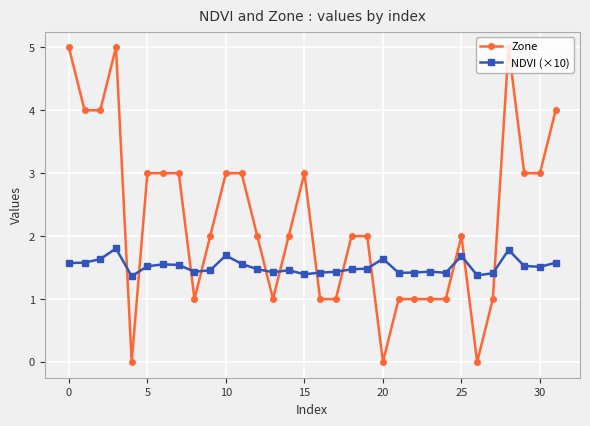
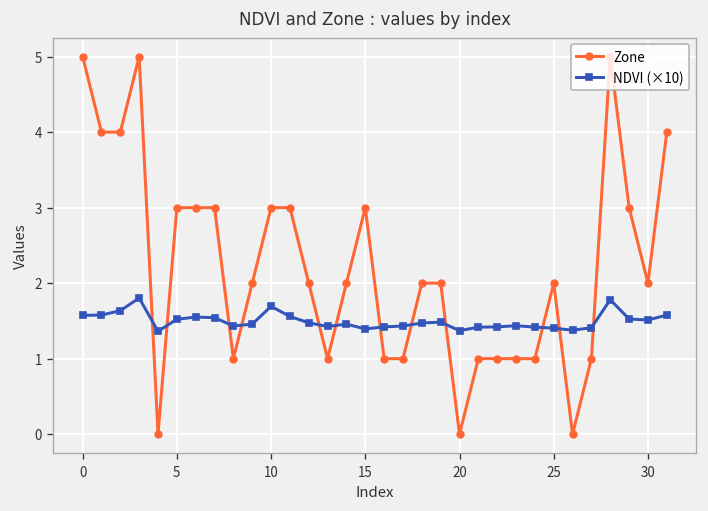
  {
    "Zone": {
      "0": 5,
      "5": 3,
      "10": 3,
      "15": 3,
      "20": 0,
      "25": 2,
-     "30": 3
+     "30": 2
    },
    "NDVI (×10)": {
      "0": 1.6,
      "5": 1.5,
      "10": 1.7,
      "15": 1.4,
-     "20": 1.6,
-     "25": 1.7,
+     "20": 1.4,
+     "25": 1.4,
      "30": 1.5
    }
  }
